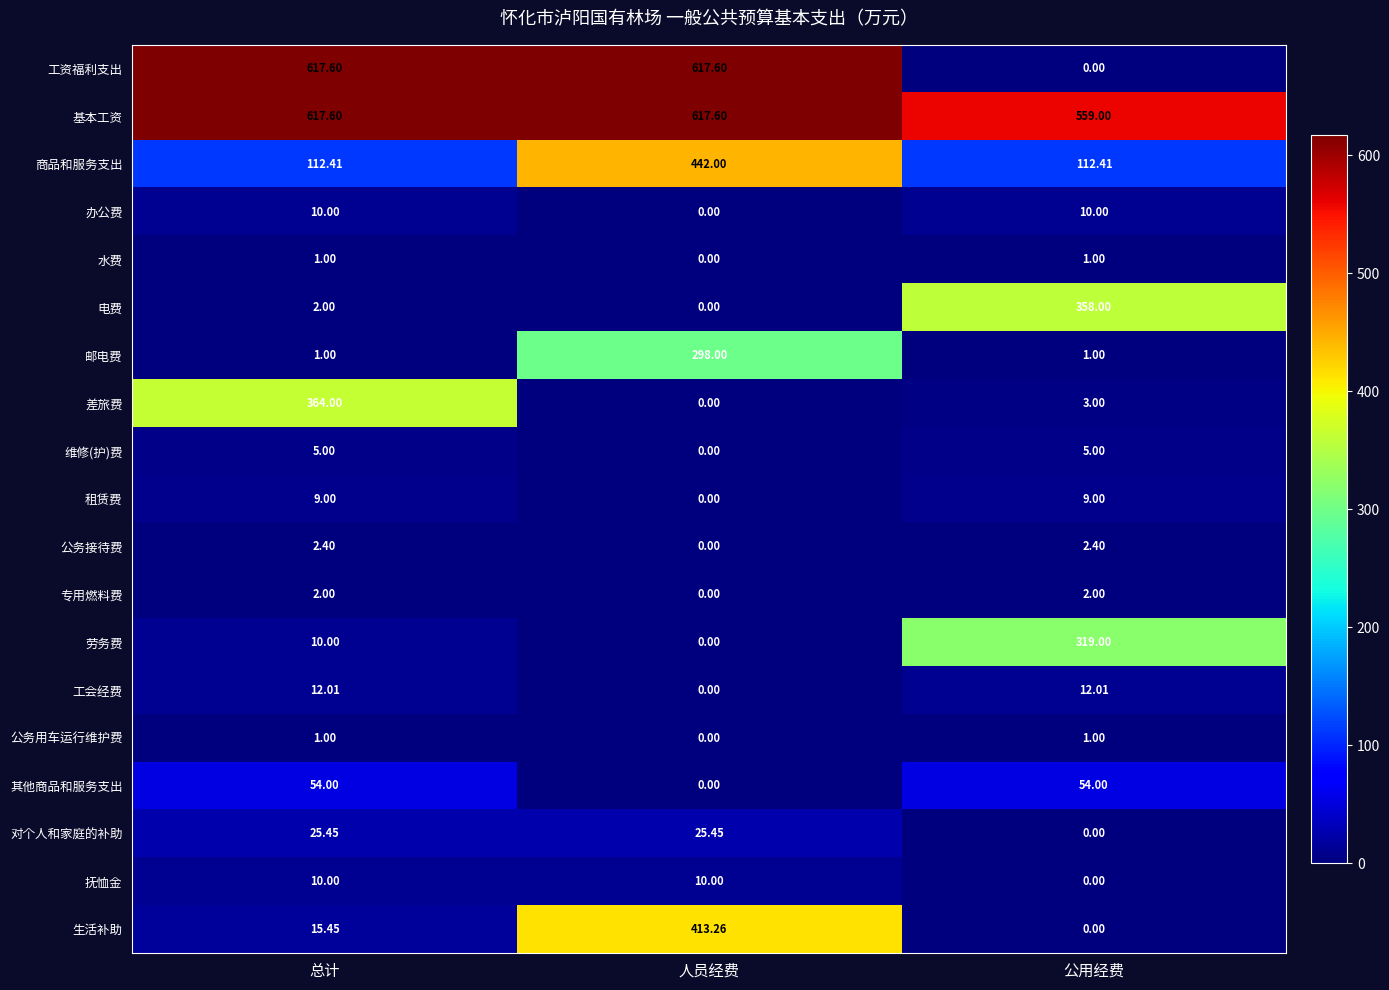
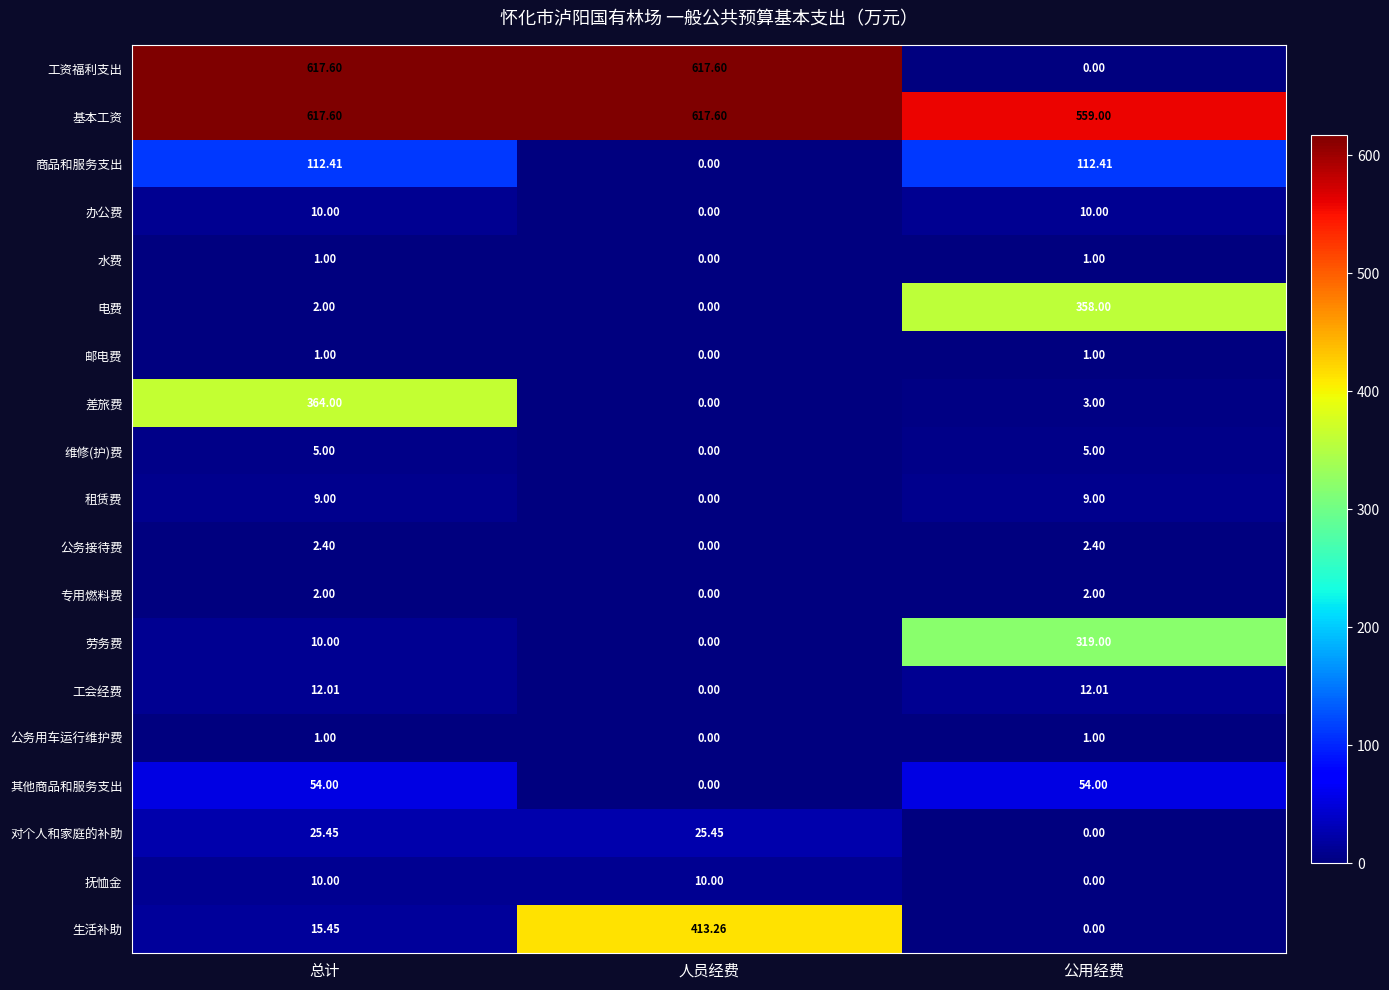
  {
    "工资福利支出": {
      "总计": 617.60,
      "人员经费": 617.60,
      "公用经费": 0.00
    },
    "基本工资": {
      "总计": 617.60,
      "人员经费": 617.60,
      "公用经费": 559.00
    },
    "商品和服务支出": {
      "总计": 112.41,
-     "人员经费": 442.00,
+     "人员经费": 0.00,
      "公用经费": 112.41
    },
    "办公费": {
      "总计": 10.00,
      "人员经费": 0.00,
      "公用经费": 10.00
    },
    "水费": {
      "总计": 1.00,
      "人员经费": 0.00,
      "公用经费": 1.00
    },
    "电费": {
      "总计": 2.00,
      "人员经费": 0.00,
      "公用经费": 358.00
    },
    "邮电费": {
      "总计": 1.00,
-     "人员经费": 298.00,
+     "人员经费": 0.00,
      "公用经费": 1.00
    },
    "差旅费": {
      "总计": 364.00,
      "人员经费": 0.00,
      "公用经费": 3.00
    },
    "维修(护)费": {
      "总计": 5.00,
      "人员经费": 0.00,
      "公用经费": 5.00
    },
    "租赁费": {
      "总计": 9.00,
      "人员经费": 0.00,
      "公用经费": 9.00
    },
    "公务接待费": {
      "总计": 2.40,
      "人员经费": 0.00,
      "公用经费": 2.40
    },
    "专用燃料费": {
      "总计": 2.00,
      "人员经费": 0.00,
      "公用经费": 2.00
    },
    "劳务费": {
      "总计": 10.00,
      "人员经费": 0.00,
      "公用经费": 319.00
    },
    "工会经费": {
      "总计": 12.01,
      "人员经费": 0.00,
      "公用经费": 12.01
    },
    "公务用车运行维护费": {
      "总计": 1.00,
      "人员经费": 0.00,
      "公用经费": 1.00
    },
    "其他商品和服务支出": {
      "总计": 54.00,
      "人员经费": 0.00,
      "公用经费": 54.00
    },
    "对个人和家庭的补助": {
      "总计": 25.45,
      "人员经费": 25.45,
      "公用经费": 0.00
    },
    "抚恤金": {
      "总计": 10.00,
      "人员经费": 10.00,
      "公用经费": 0.00
    },
    "生活补助": {
      "总计": 15.45,
      "人员经费": 413.26,
      "公用经费": 0.00
    }
  }
